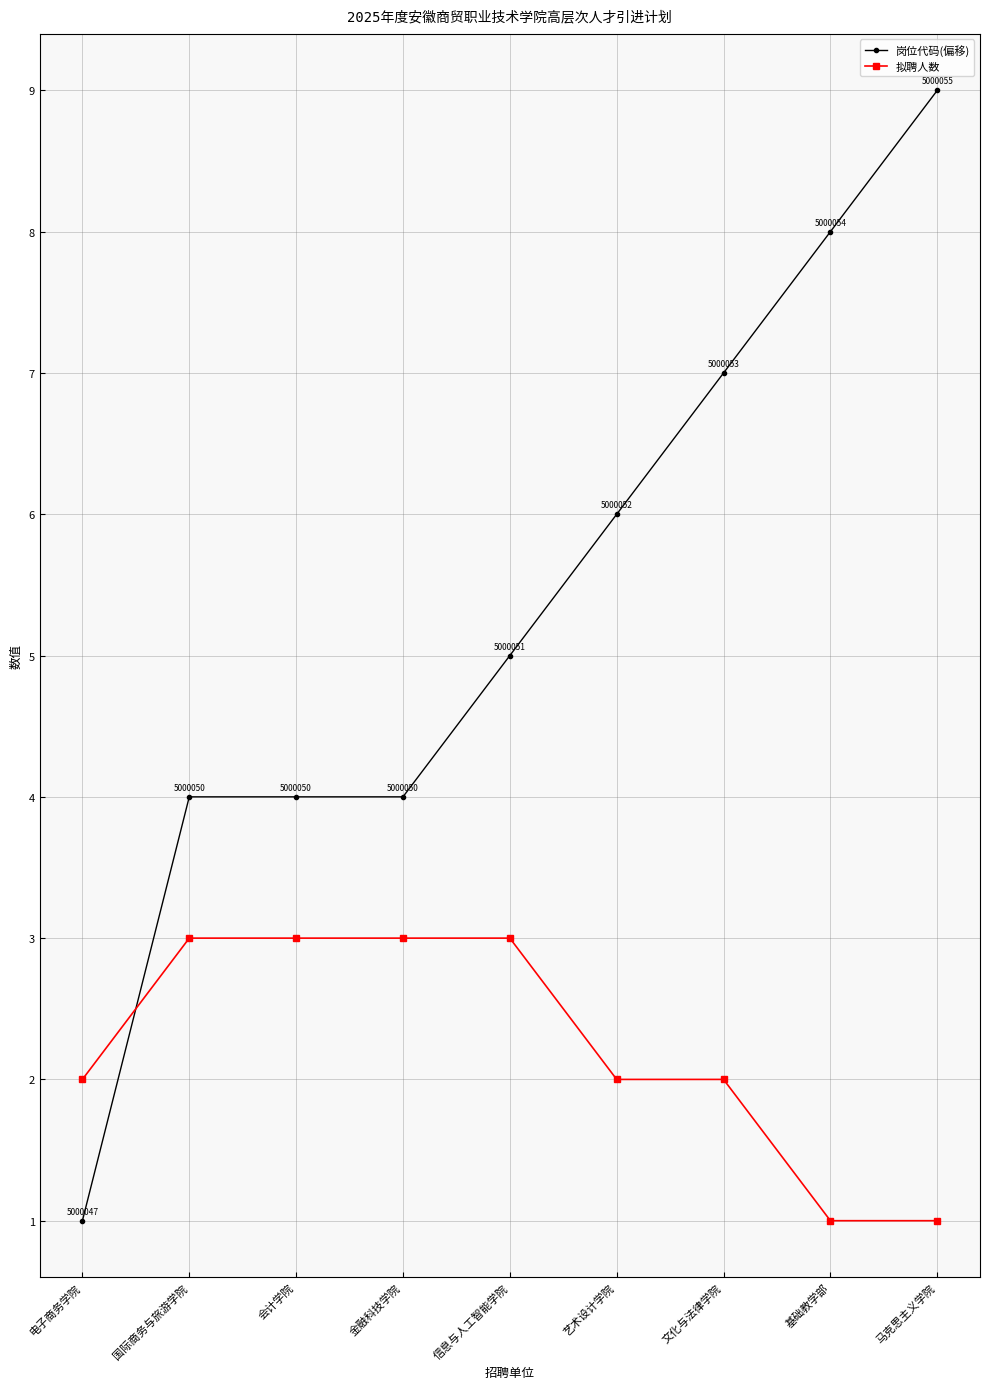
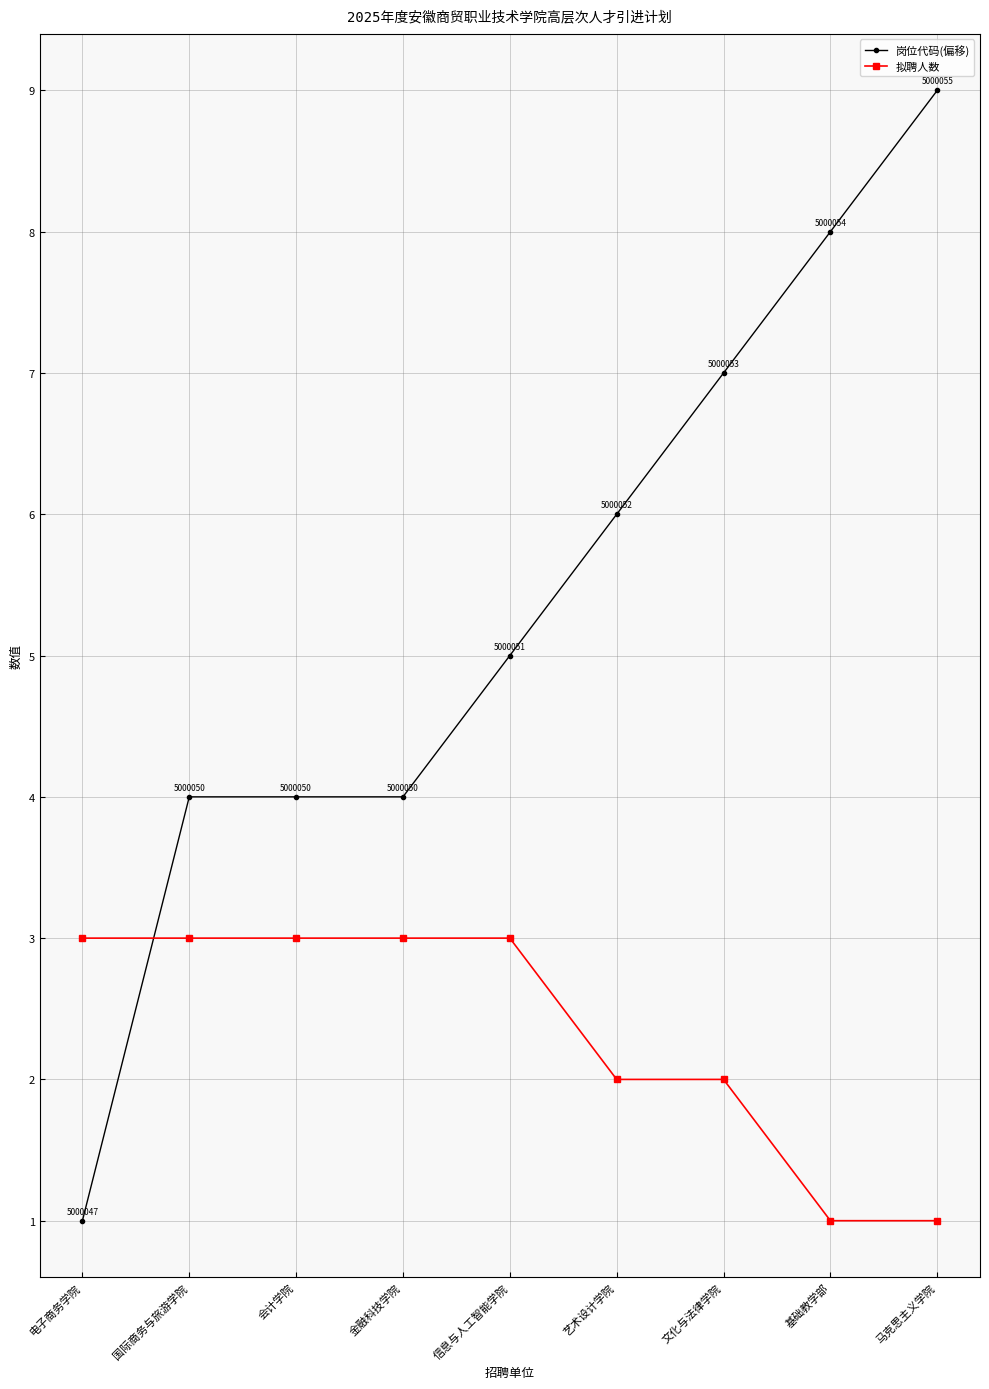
  {
    "拟聘人数": {
-     "电子商务学院": 2,
+     "电子商务学院": 3,
      "国际商务与旅游学院": 3,
      "会计学院": 3,
      "金融科技学院": 3,
      "信息与人工智能学院": 3,
      "艺术设计学院": 2,
      "文化与法律学院": 2,
      "基础教学部": 1,
      "马克思主义学院": 1
    }
  }
